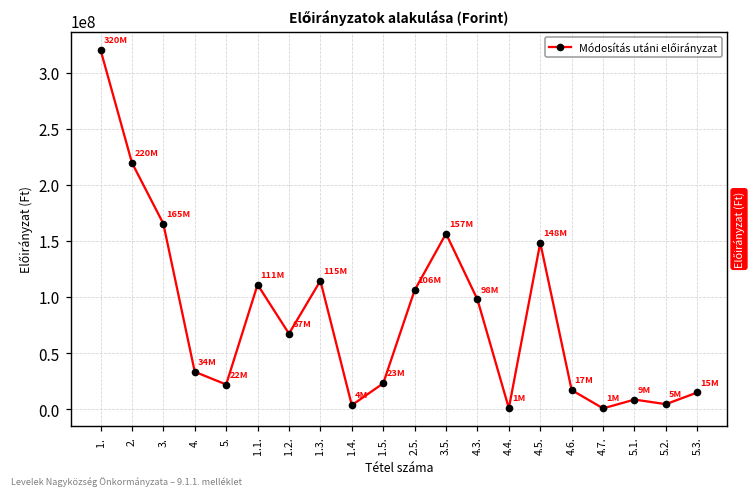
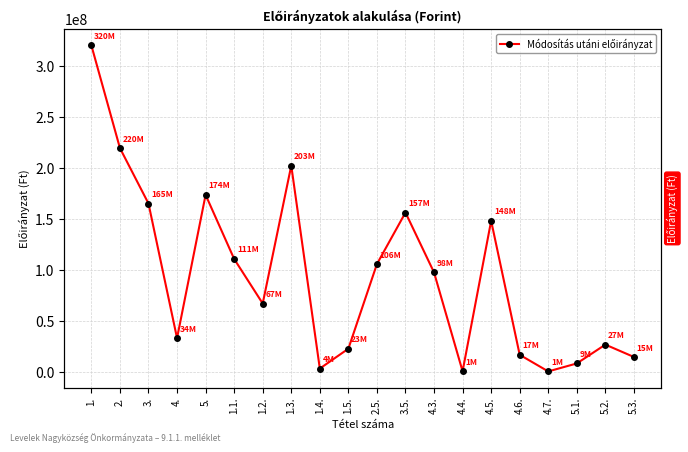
  {
    "1.": "320M",
    "2.": "220M",
    "3.": "165M",
    "4.": "34M",
-   "5.": "22M",
+   "5.": "174M",
    "1.1.": "111M",
    "1.2.": "67M",
-   "1.3.": "115M",
+   "1.3.": "203M",
    "1.4.": "4M",
    "1.5.": "23M",
    "2.5.": "106M",
    "3.5.": "157M",
    "4.3.": "98M",
    "4.4.": "1M",
    "4.5.": "148M",
    "4.6.": "17M",
    "4.7.": "1M",
    "5.1.": "9M",
-   "5.2.": "5M",
+   "5.2.": "27M",
    "5.3.": "15M"
  }
